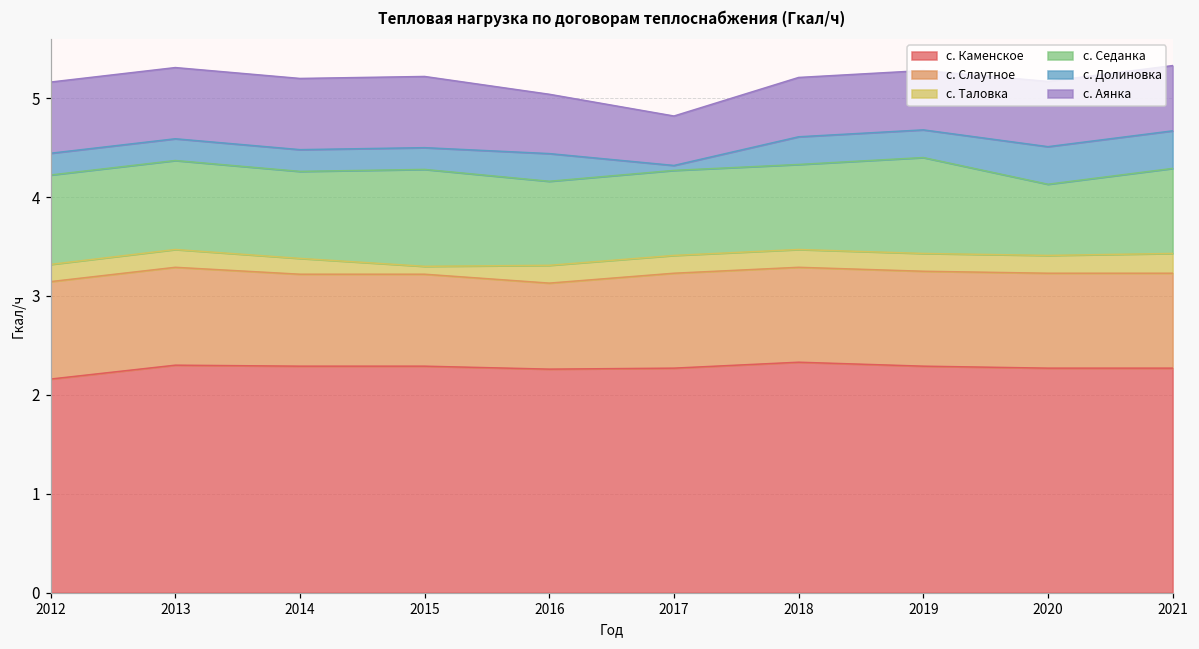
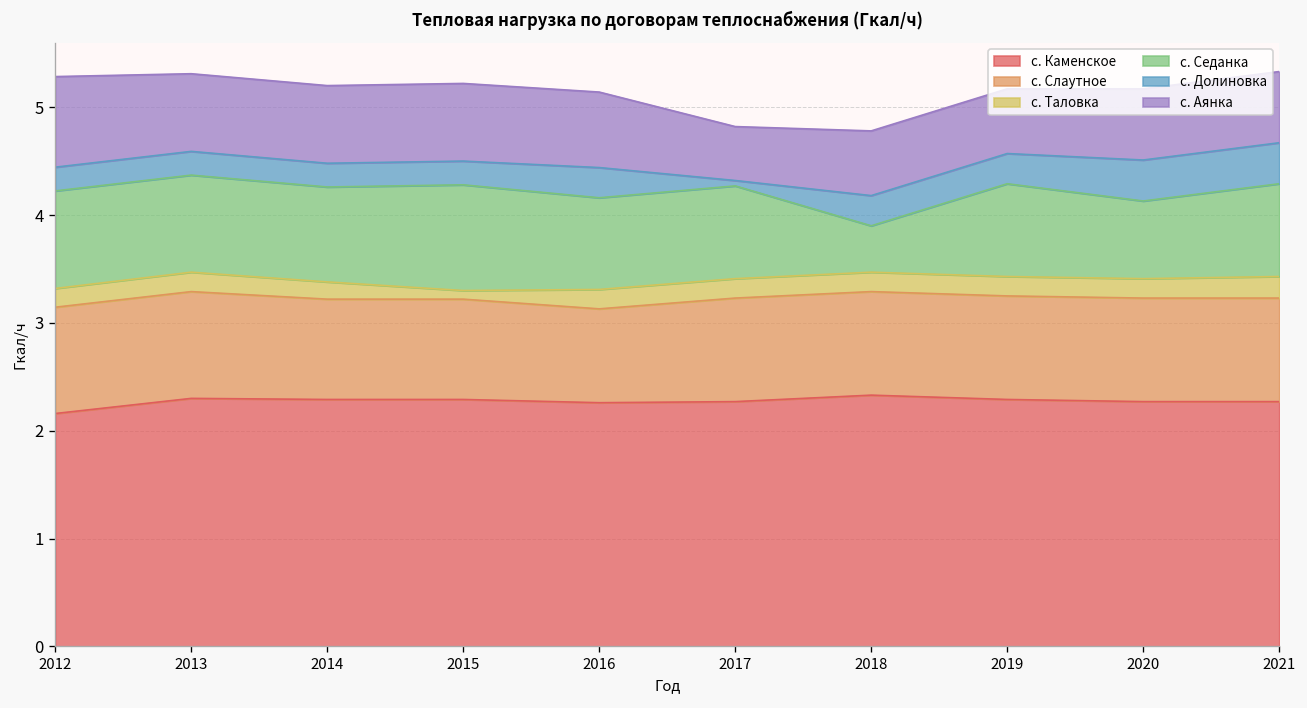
  {
    "с. Седанка": {
      "2012": 0.9,
      "2013": 0.9,
      "2014": 0.9,
      "2015": 1.0,
      "2016": 0.9,
      "2017": 0.9,
-     "2018": 0.9,
-     "2019": 1.0,
+     "2018": 0.4,
+     "2019": 0.9,
      "2020": 0.7,
      "2021": 0.9
    },
    "с. Долиновка": {
      "2012": 0.2,
      "2013": 0.2,
      "2014": 0.2,
      "2015": 0.2,
      "2016": 0.3,
      "2017": 0.0,
      "2018": 0.3,
      "2019": 0.3,
      "2020": 0.4,
      "2021": 0.4
    },
    "с. Аянка": {
-     "2012": 0.7,
+     "2012": 0.8,
      "2013": 0.7,
      "2014": 0.7,
      "2015": 0.7,
-     "2016": 0.6,
+     "2016": 0.7,
      "2017": 0.5,
      "2018": 0.6,
      "2021": 0.7
    }
  }
